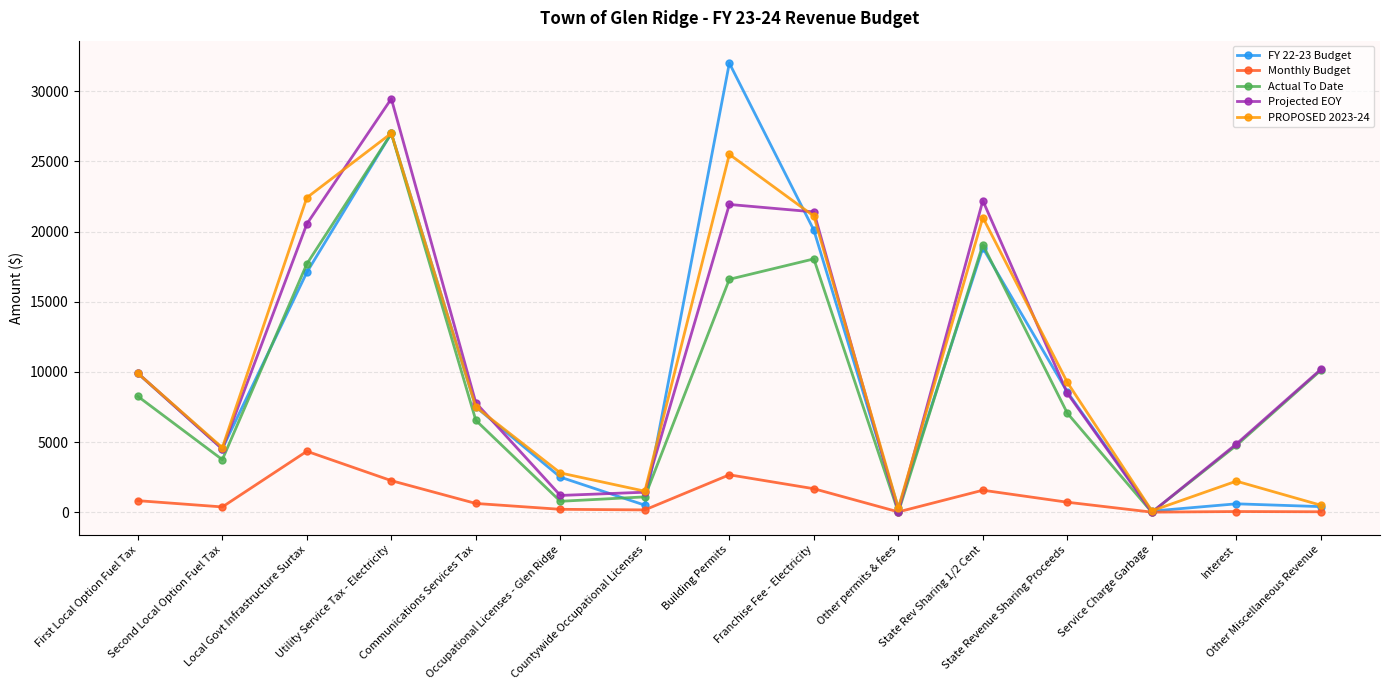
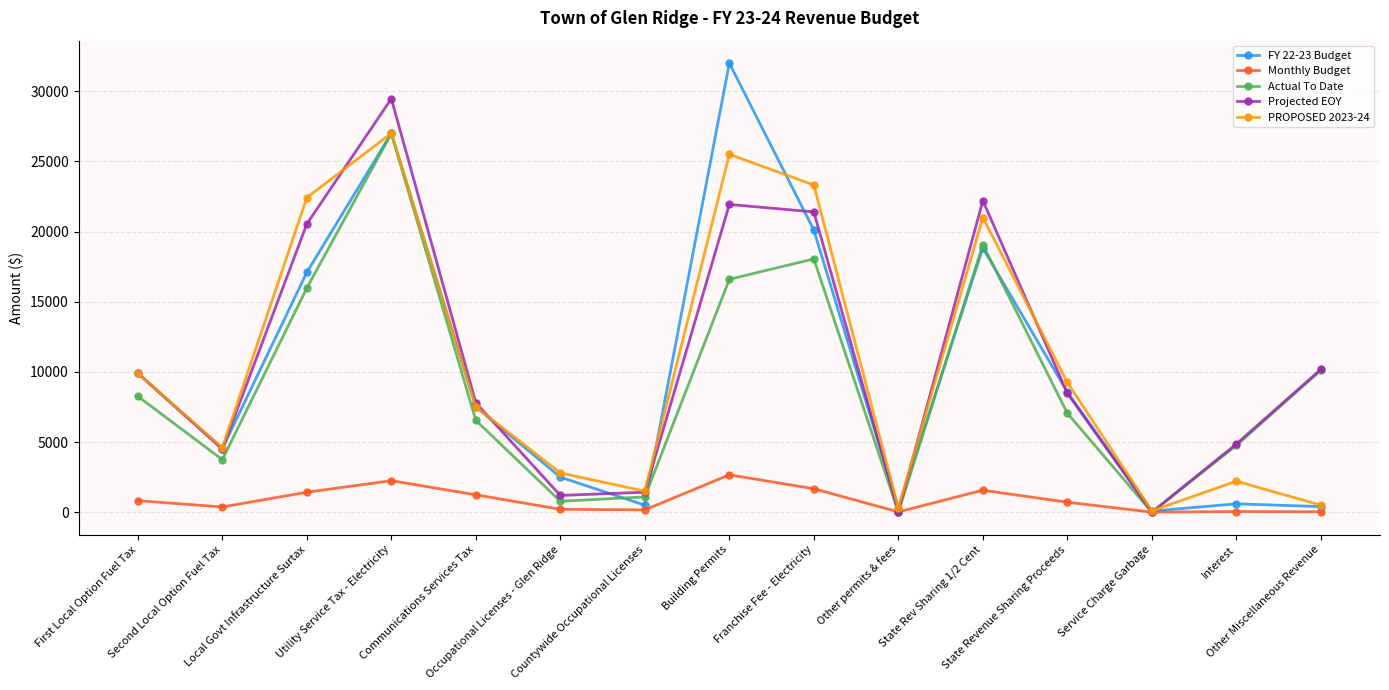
  {
    "FY 22-23 Budget": {
      "Local Govt Infrastructure Surtax": 17100,
      "Occupational Licenses - Glen Ridge": 2500,
      "Countywide Occupational Licenses": 500,
      "Building Permits": 32000,
      "Franchise Fee - Electricity": 20100,
      "State Rev Sharing 1/2 Cent": 18800,
      "Interest": 600
    },
    "Monthly Budget": {
      "First Local Option Fuel Tax": 800,
      "Second Local Option Fuel Tax": 400,
-     "Local Govt Infrastructure Surtax": 4300,
+     "Local Govt Infrastructure Surtax": 1400,
      "Utility Service Tax - Electricity": 2300,
-     "Communications Services Tax": 600,
+     "Communications Services Tax": 1200,
      "Occupational Licenses - Glen Ridge": 200,
      "Countywide Occupational Licenses": 200,
      "Building Permits": 2700,
      "Franchise Fee - Electricity": 1700,
      "State Rev Sharing 1/2 Cent": 1600,
      "State Revenue Sharing Proceeds": 700,
      "Interest": 100,
      "Other Miscellaneous Revenue": 0
    },
    "Actual To Date": {
      "First Local Option Fuel Tax": 8300,
      "Second Local Option Fuel Tax": 3700,
-     "Local Govt Infrastructure Surtax": 17700,
+     "Local Govt Infrastructure Surtax": 16000,
      "Communications Services Tax": 6500,
      "Occupational Licenses - Glen Ridge": 800,
      "Countywide Occupational Licenses": 1100,
      "Building Permits": 16600,
      "Franchise Fee - Electricity": 18000,
      "State Rev Sharing 1/2 Cent": 19100,
      "State Revenue Sharing Proceeds": 7100
    },
    "Projected EOY": {
      "Local Govt Infrastructure Surtax": 20500,
      "Utility Service Tax - Electricity": 29500,
      "Communications Services Tax": 7800,
      "Occupational Licenses - Glen Ridge": 1200,
      "Building Permits": 21900,
      "Franchise Fee - Electricity": 21400,
      "State Rev Sharing 1/2 Cent": 22200
    },
    "PROPOSED 2023-24": {
      "Local Govt Infrastructure Surtax": 22400,
      "Occupational Licenses - Glen Ridge": 2800,
      "Building Permits": 25500,
-     "Franchise Fee - Electricity": 21100,
+     "Franchise Fee - Electricity": 23300,
      "State Rev Sharing 1/2 Cent": 21000,
      "State Revenue Sharing Proceeds": 9300,
      "Interest": 2200
    }
  }
